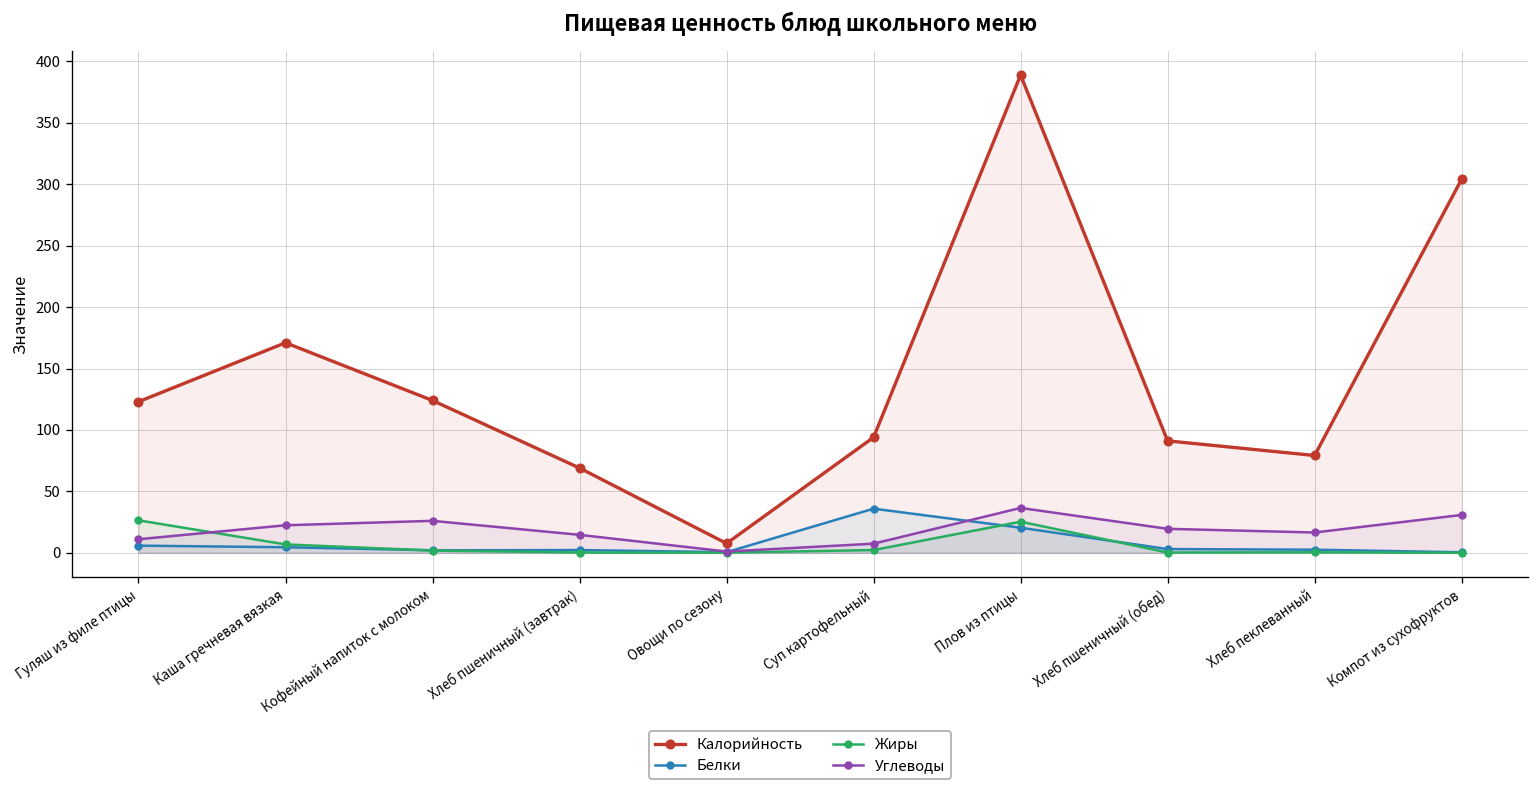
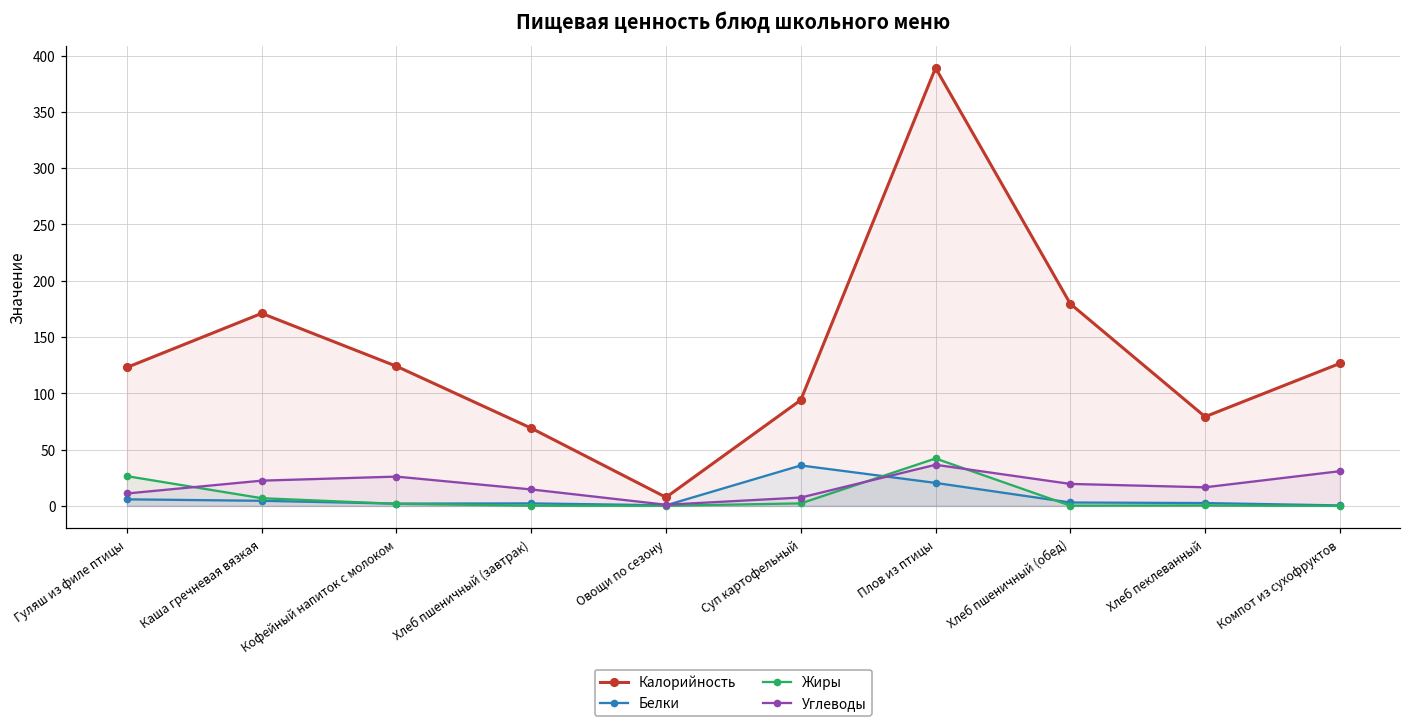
  {
    "Калорийность": {
      "Гуляш из филе птицы": 123,
      "Каша гречневая вязкая": 171,
      "Кофейный напиток с молоком": 124,
      "Хлеб пшеничный (завтрак)": 69,
      "Овощи по сезону": 8,
      "Суп картофельный": 94,
      "Плов из птицы": 389,
-     "Хлеб пшеничный (обед)": 91,
+     "Хлеб пшеничный (обед)": 180,
      "Хлеб пеклеванный": 79,
-     "Компот из сухофруктов": 304
+     "Компот из сухофруктов": 127
    },
    "Белки": {
      "Гуляш из филе птицы": 6,
      "Суп картофельный": 36,
      "Плов из птицы": 20,
      "Хлеб пшеничный (обед)": 3
    },
    "Жиры": {
      "Гуляш из филе птицы": 26,
      "Суп картофельный": 2,
-     "Плов из птицы": 25,
+     "Плов из птицы": 42,
      "Хлеб пшеничный (обед)": 0
    },
    "Углеводы": {
      "Гуляш из филе птицы": 11,
      "Каша гречневая вязкая": 22,
      "Кофейный напиток с молоком": 26,
      "Хлеб пшеничный (завтрак)": 15,
      "Суп картофельный": 7,
      "Плов из птицы": 37,
      "Хлеб пшеничный (обед)": 20,
      "Хлеб пеклеванный": 17,
      "Компот из сухофруктов": 31
    }
  }
